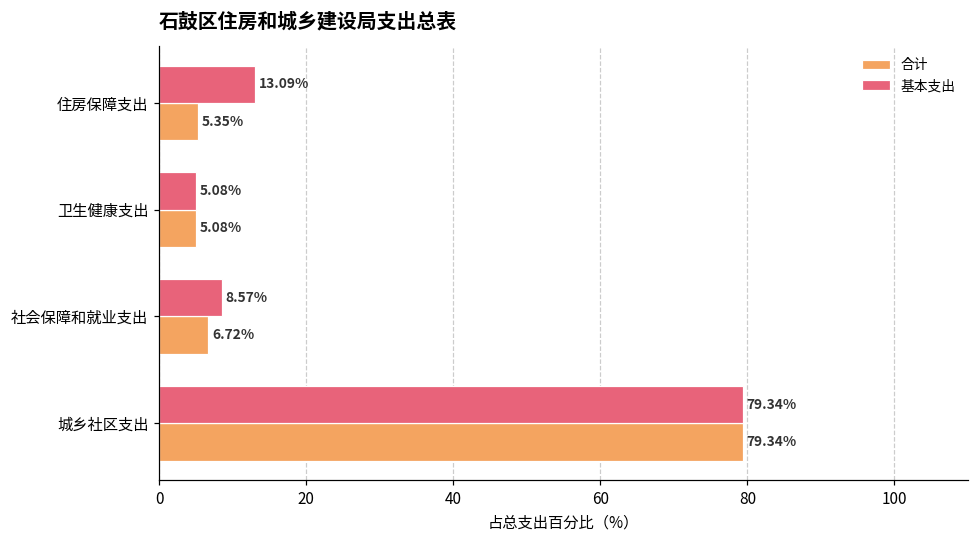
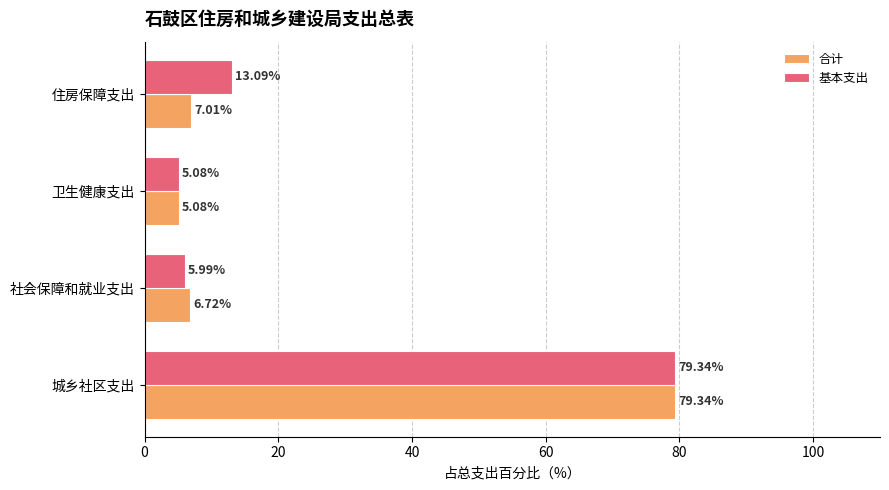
  {
    "合计": {
-     "住房保障支出": "5.35%",
+     "住房保障支出": "7.01%",
      "卫生健康支出": "5.08%",
      "社会保障和就业支出": "6.72%",
      "城乡社区支出": "79.34%"
    },
    "基本支出": {
      "住房保障支出": "13.09%",
      "卫生健康支出": "5.08%",
-     "社会保障和就业支出": "8.57%",
+     "社会保障和就业支出": "5.99%",
      "城乡社区支出": "79.34%"
    }
  }
